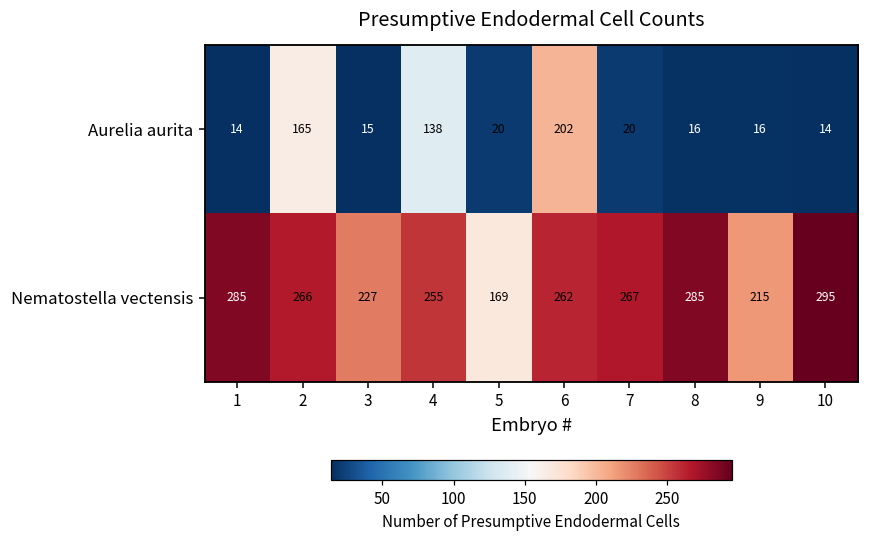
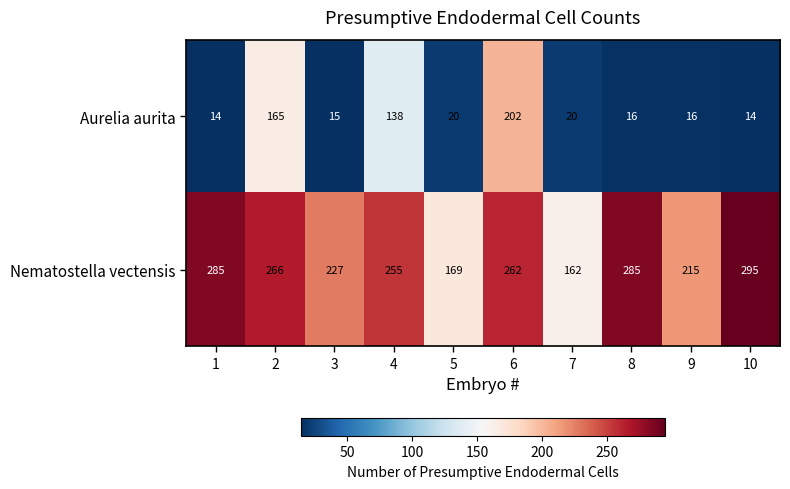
  {
    "Aurelia aurita": {
      "1": 14,
      "2": 165,
      "3": 15,
      "4": 138,
      "5": 20,
      "6": 202,
      "7": 20,
      "8": 16,
      "9": 16,
      "10": 14
    },
    "Nematostella vectensis": {
      "1": 285,
      "2": 266,
      "3": 227,
      "4": 255,
      "5": 169,
      "6": 262,
-     "7": 267,
+     "7": 162,
      "8": 285,
      "9": 215,
      "10": 295
    }
  }
